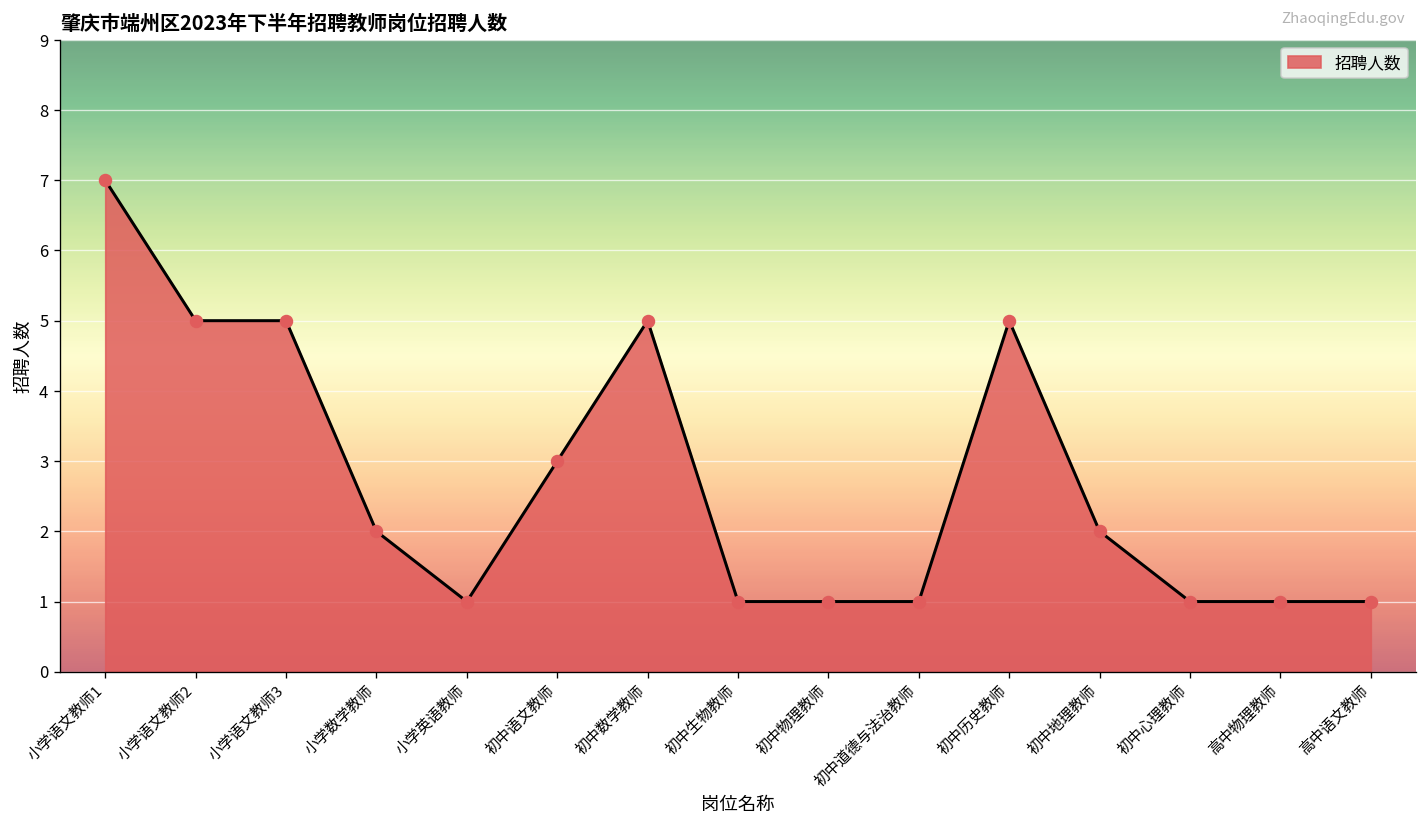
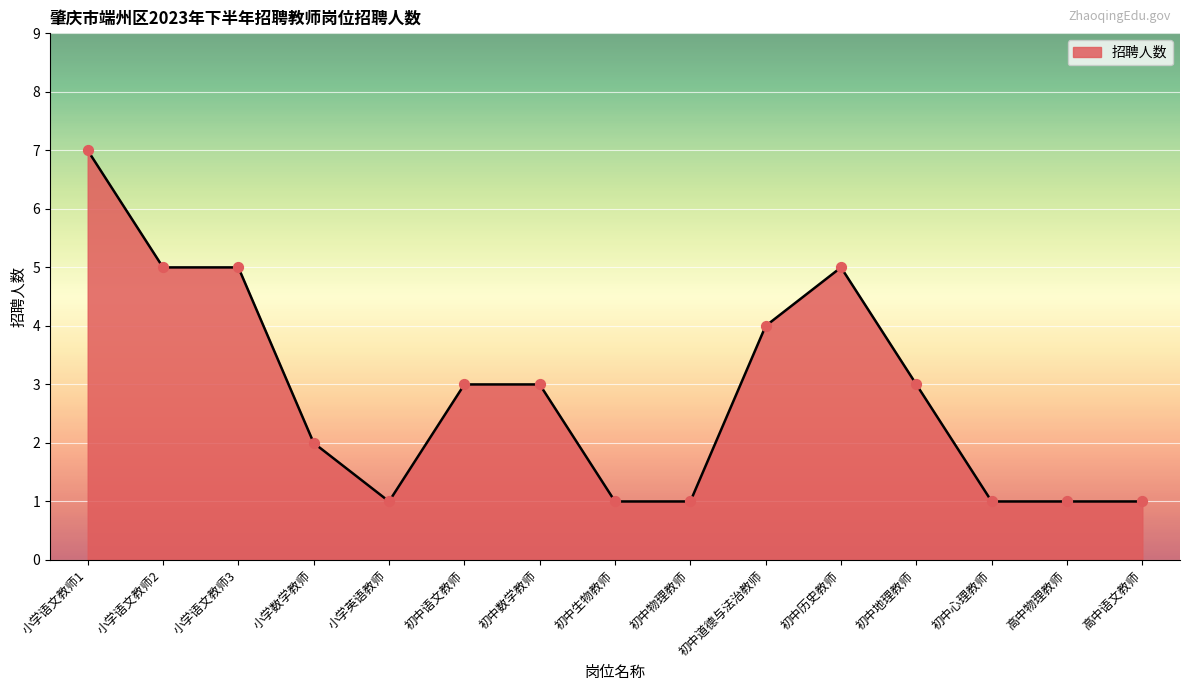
  {
    "小学语文教师1": 7,
    "小学语文教师2": 5,
    "小学语文教师3": 5,
    "小学数学教师": 2,
    "小学英语教师": 1,
    "初中语文教师": 3,
-   "初中数学教师": 5,
+   "初中数学教师": 3,
    "初中生物教师": 1,
    "初中物理教师": 1,
-   "初中道德与法治教师": 1,
+   "初中道德与法治教师": 4,
    "初中历史教师": 5,
-   "初中地理教师": 2,
+   "初中地理教师": 3,
    "初中心理教师": 1,
    "高中物理教师": 1,
    "高中语文教师": 1
  }
